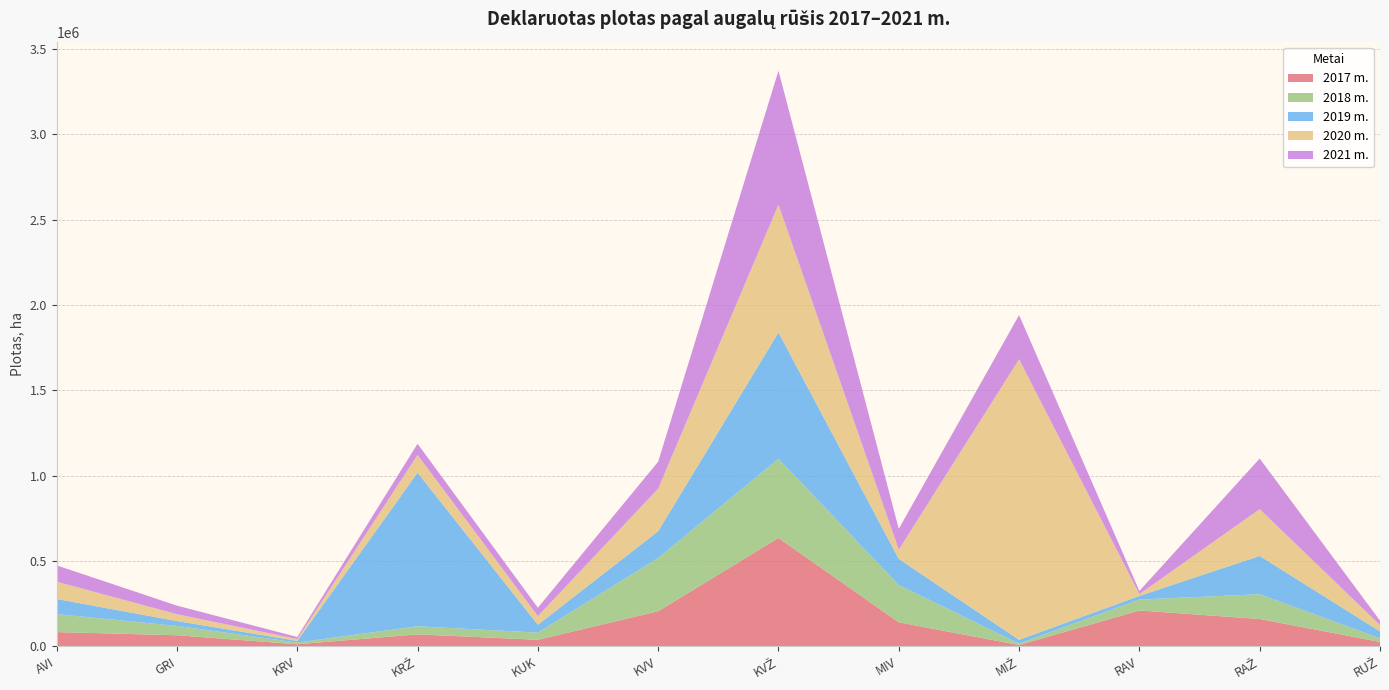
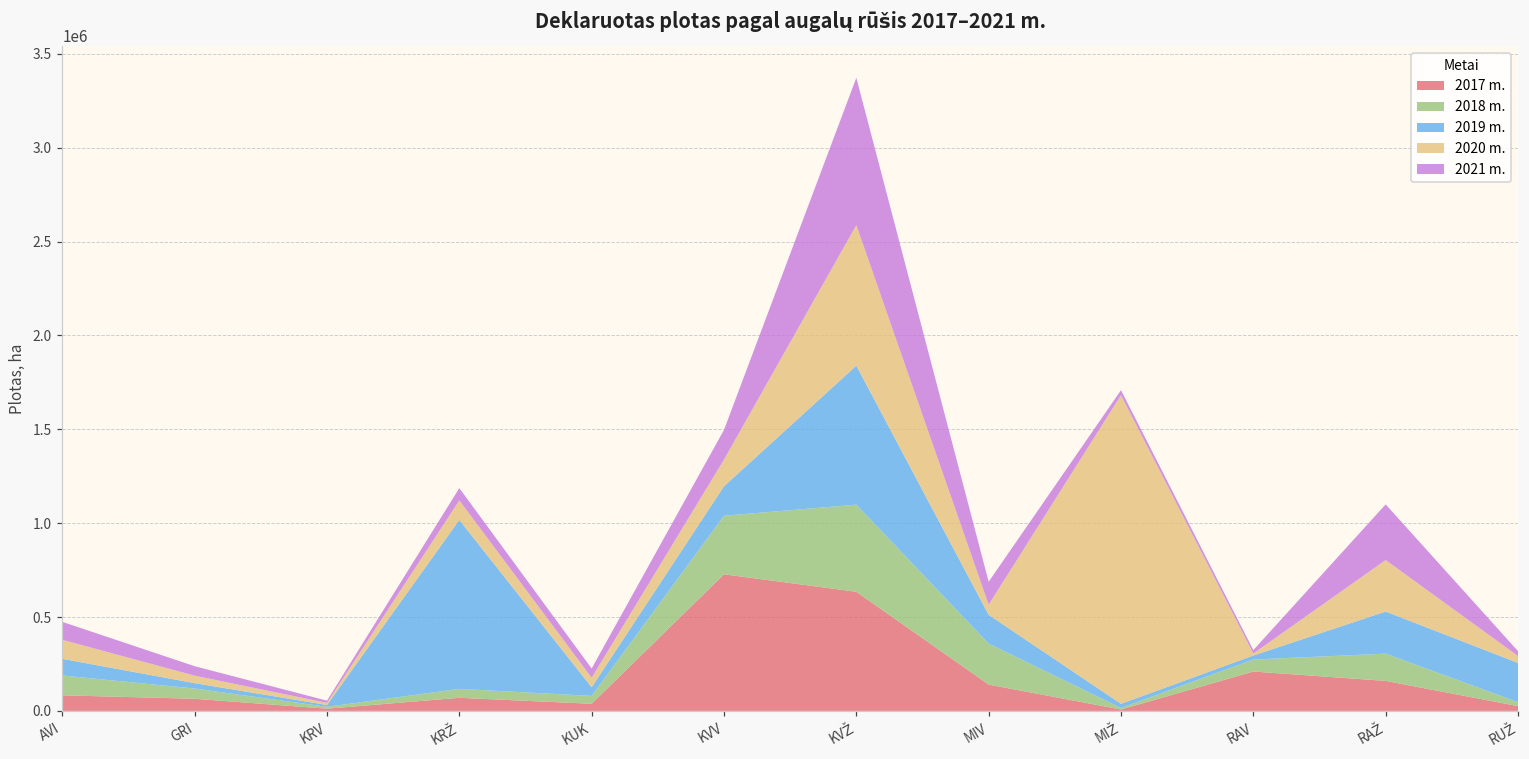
  {
    "2017 m.": {
      "AVI": 80000,
      "GRI": 60000,
      "KRŽ": 70000,
      "KUK": 40000,
-     "KVV": 210000,
+     "KVV": 730000,
      "KVŽ": 630000,
      "MIV": 140000,
      "RAV": 210000,
      "RAŽ": 160000,
      "RUŽ": 30000
    },
    "2018 m.": {
      "AVI": 110000,
      "GRI": 50000,
      "KRŽ": 50000,
      "KUK": 40000,
      "KVV": 310000,
      "KVŽ": 460000,
      "MIV": 220000,
      "RAV": 60000,
      "RAŽ": 150000,
      "RUŽ": 20000
    },
    "2019 m.": {
      "AVI": 90000,
      "GRI": 30000,
      "KRŽ": 900000,
      "KUK": 50000,
      "KVV": 160000,
      "KVŽ": 740000,
      "MIV": 150000,
      "MIŽ": 20000,
      "RAŽ": 220000,
-     "RUŽ": 40000
+     "RUŽ": 210000
    },
    "2020 m.": {
      "AVI": 100000,
      "GRI": 40000,
      "KRŽ": 100000,
      "KUK": 50000,
-     "KVV": 250000,
+     "KVV": 140000,
      "KVŽ": 750000,
      "MIV": 50000,
      "MIŽ": 1640000,
      "RAŽ": 270000,
      "RUŽ": 40000
    },
    "2021 m.": {
      "AVI": 100000,
      "GRI": 50000,
      "KRŽ": 70000,
      "KUK": 50000,
      "KVV": 160000,
      "KVŽ": 780000,
      "MIV": 120000,
-     "MIŽ": 260000,
+     "MIŽ": 30000,
      "RAV": 20000,
      "RAŽ": 300000,
      "RUŽ": 30000
    }
  }
